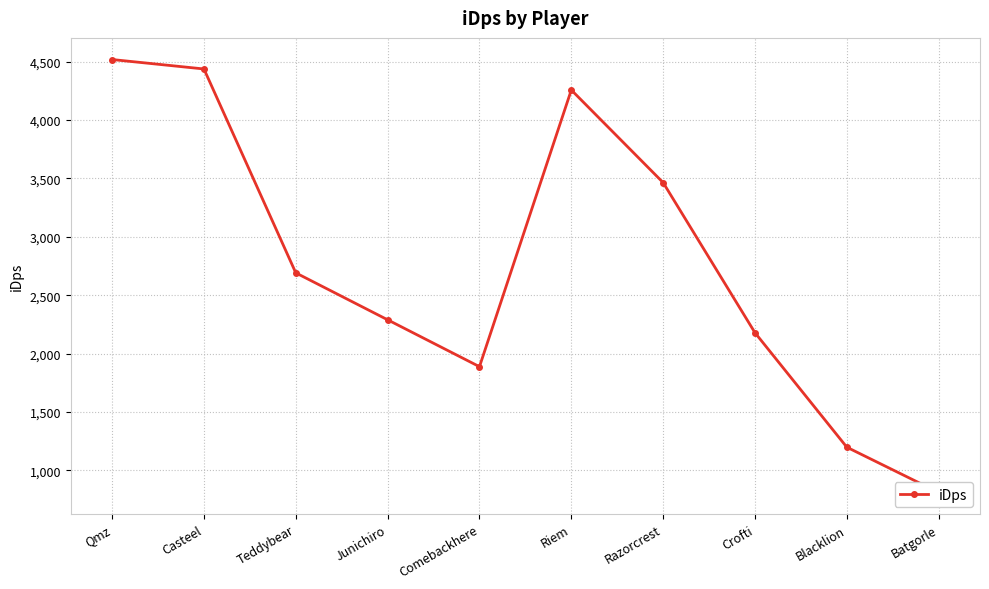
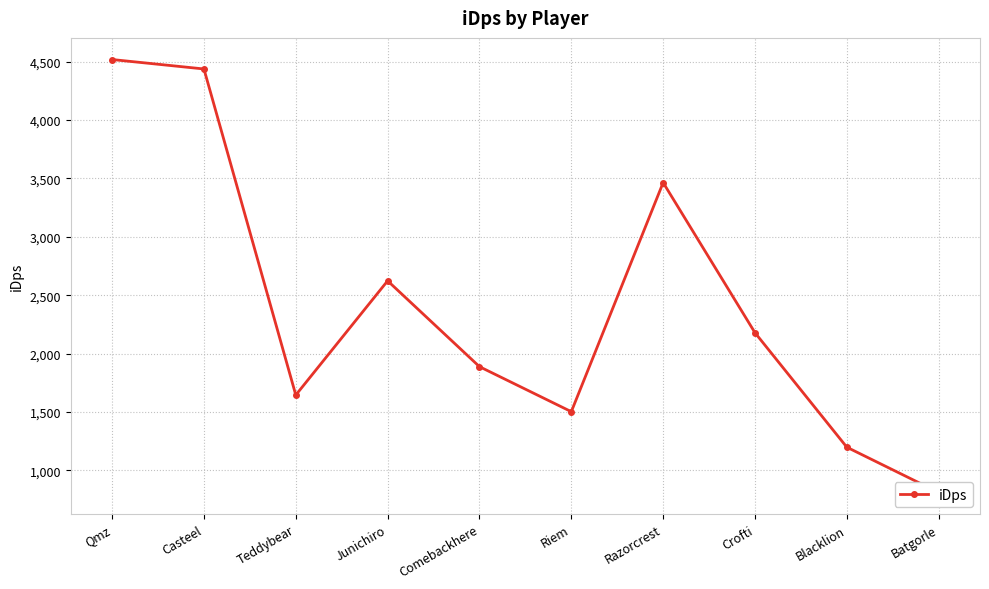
  {
    "Qmz": "4,520",
    "Casteel": "4,440",
-   "Teddybear": "2,690",
-   "Junichiro": "2,290",
+   "Teddybear": "1,640",
+   "Junichiro": "2,620",
    "Comebackhere": "1,890",
-   "Riem": "4,260",
+   "Riem": "1,500",
    "Razorcrest": "3,460",
    "Crofti": "2,180",
    "Blacklion": "1,200"
  }
